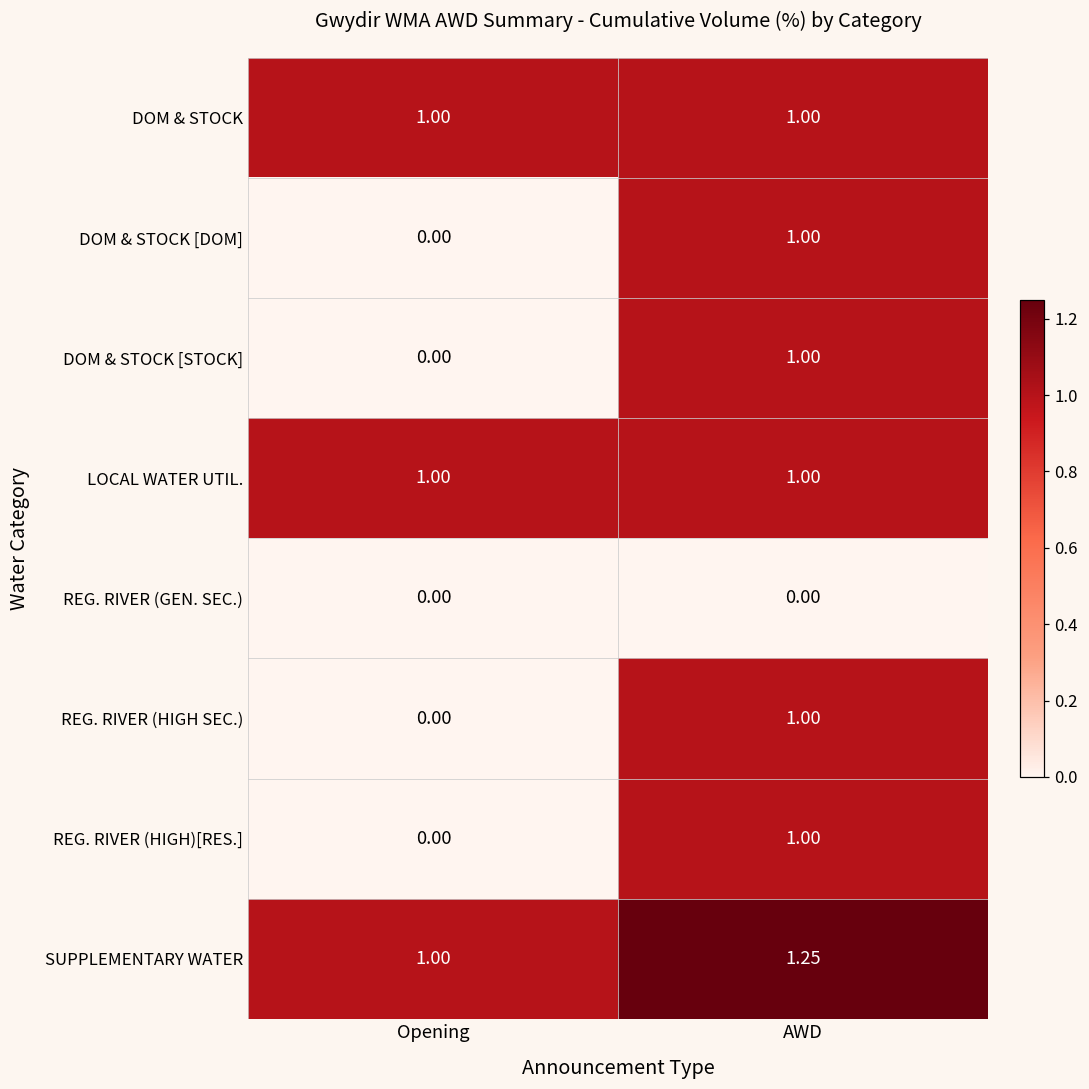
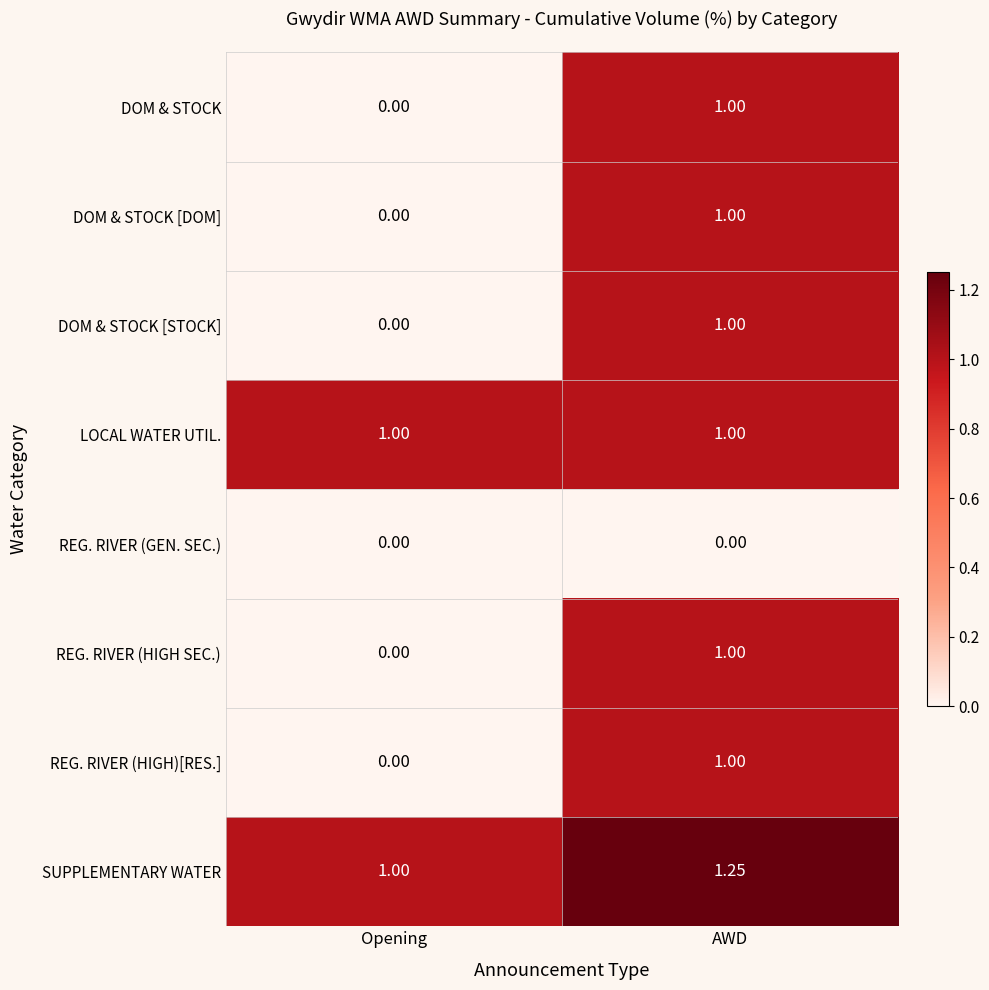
  {
    "DOM & STOCK": {
-     "Opening": 1.00,
+     "Opening": 0.00,
      "AWD": 1.00
    },
    "DOM & STOCK [DOM]": {
      "Opening": 0.00,
      "AWD": 1.00
    },
    "DOM & STOCK [STOCK]": {
      "Opening": 0.00,
      "AWD": 1.00
    },
    "LOCAL WATER UTIL.": {
      "Opening": 1.00,
      "AWD": 1.00
    },
    "REG. RIVER (GEN. SEC.)": {
      "Opening": 0.00,
      "AWD": 0.00
    },
    "REG. RIVER (HIGH SEC.)": {
      "Opening": 0.00,
      "AWD": 1.00
    },
    "REG. RIVER (HIGH)[RES.]": {
      "Opening": 0.00,
      "AWD": 1.00
    },
    "SUPPLEMENTARY WATER": {
      "Opening": 1.00,
      "AWD": 1.25
    }
  }
